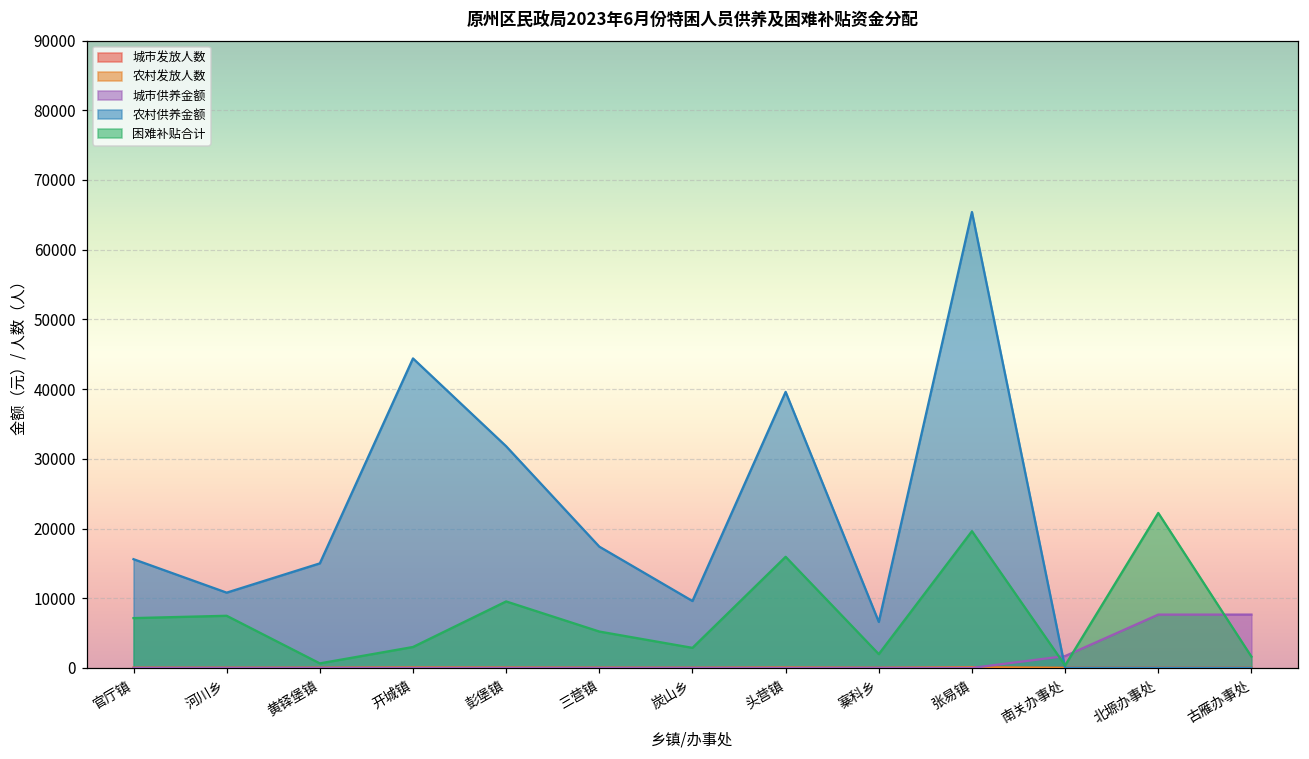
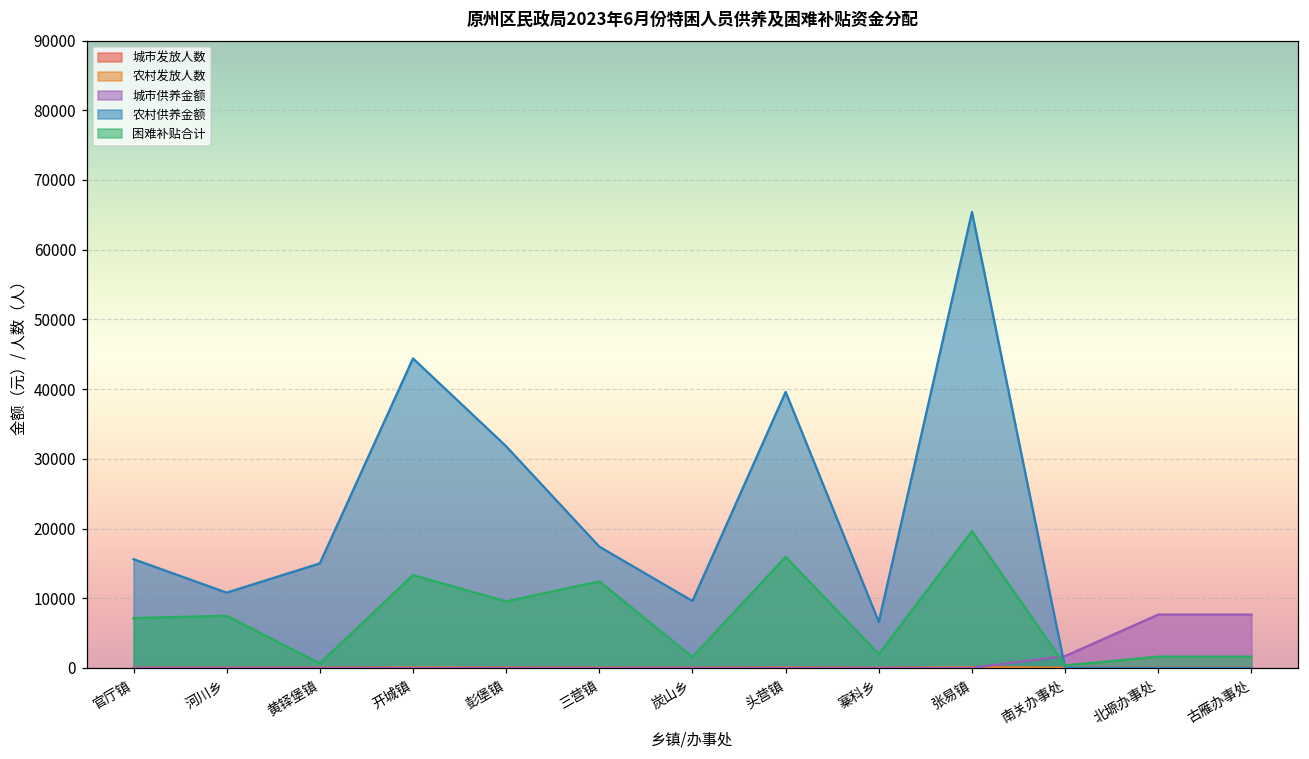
  {
    "城市供养金额": {
      "南关办事处": 2000,
      "北塬办事处": 8000,
      "古雁办事处": 8000
    },
    "农村供养金额": {
      "官厅镇": 16000,
      "河川乡": 11000,
      "黄铎堡镇": 15000,
      "开城镇": 44000,
      "彭堡镇": 32000,
      "三营镇": 17000,
      "炭山乡": 10000,
      "头营镇": 40000,
      "寨科乡": 7000,
      "张易镇": 65000
    },
    "困难补贴合计": {
      "官厅镇": 7000,
      "河川乡": 7000,
      "黄铎堡镇": 1000,
-     "开城镇": 3000,
+     "开城镇": 13000,
      "彭堡镇": 10000,
-     "三营镇": 5000,
-     "炭山乡": 3000,
+     "三营镇": 12000,
+     "炭山乡": 2000,
      "头营镇": 16000,
      "寨科乡": 2000,
      "张易镇": 20000,
-     "北塬办事处": 22000,
+     "北塬办事处": 2000,
      "古雁办事处": 2000
    }
  }
